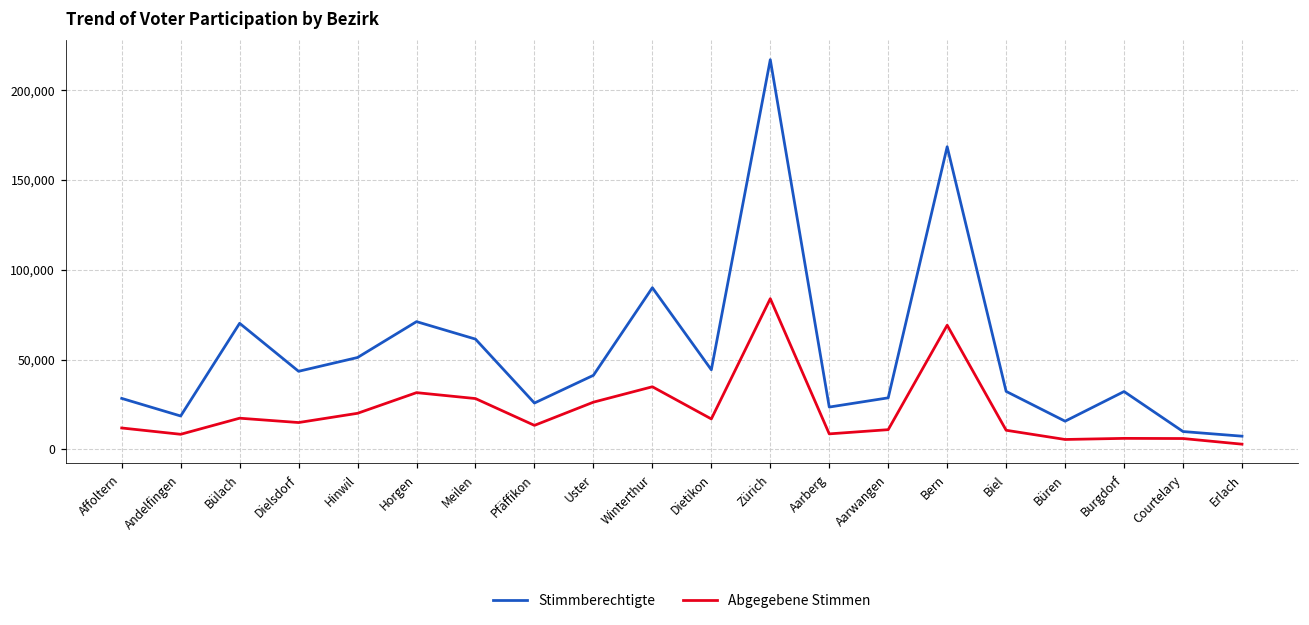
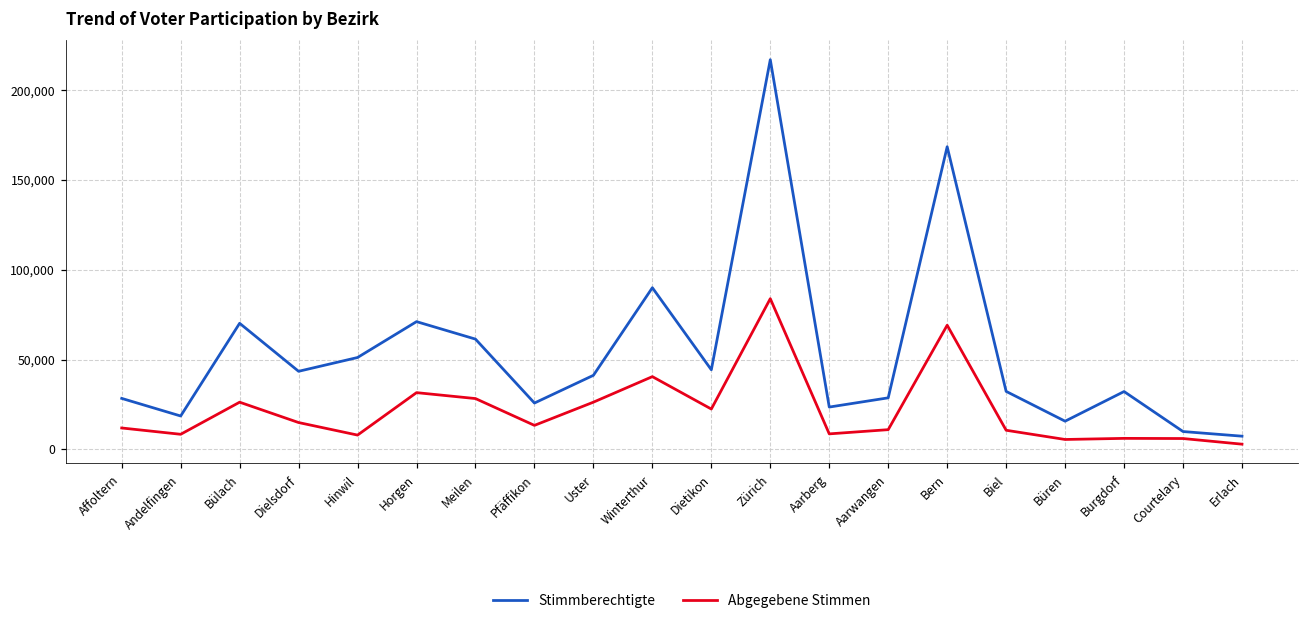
  {
    "Stimmberechtigte": {
      "Affoltern": "28,000",
      "Andelfingen": "19,000",
      "Bülach": "70,000",
      "Dielsdorf": "43,000",
      "Hinwil": "51,000",
      "Horgen": "71,000",
      "Meilen": "61,000",
      "Pfäffikon": "26,000",
      "Uster": "41,000",
      "Winterthur": "90,000",
      "Dietikon": "44,000",
      "Zürich": "217,000",
      "Aarberg": "24,000",
      "Aarwangen": "29,000",
      "Bern": "168,000",
      "Biel": "32,000",
      "Büren": "16,000",
      "Burgdorf": "32,000",
      "Courtelary": "10,000",
      "Erlach": "7,000"
    },
    "Abgegebene Stimmen": {
      "Affoltern": "12,000",
      "Andelfingen": "8,000",
-     "Bülach": "17,000",
+     "Bülach": "26,000",
      "Dielsdorf": "15,000",
-     "Hinwil": "20,000",
+     "Hinwil": "8,000",
      "Horgen": "32,000",
      "Meilen": "28,000",
      "Pfäffikon": "13,000",
      "Uster": "26,000",
-     "Winterthur": "35,000",
-     "Dietikon": "17,000",
+     "Winterthur": "40,000",
+     "Dietikon": "22,000",
      "Zürich": "84,000",
      "Aarberg": "9,000",
      "Aarwangen": "11,000",
      "Bern": "69,000",
      "Biel": "11,000",
      "Büren": "5,000",
      "Burgdorf": "6,000",
      "Courtelary": "6,000",
      "Erlach": "3,000"
    }
  }
